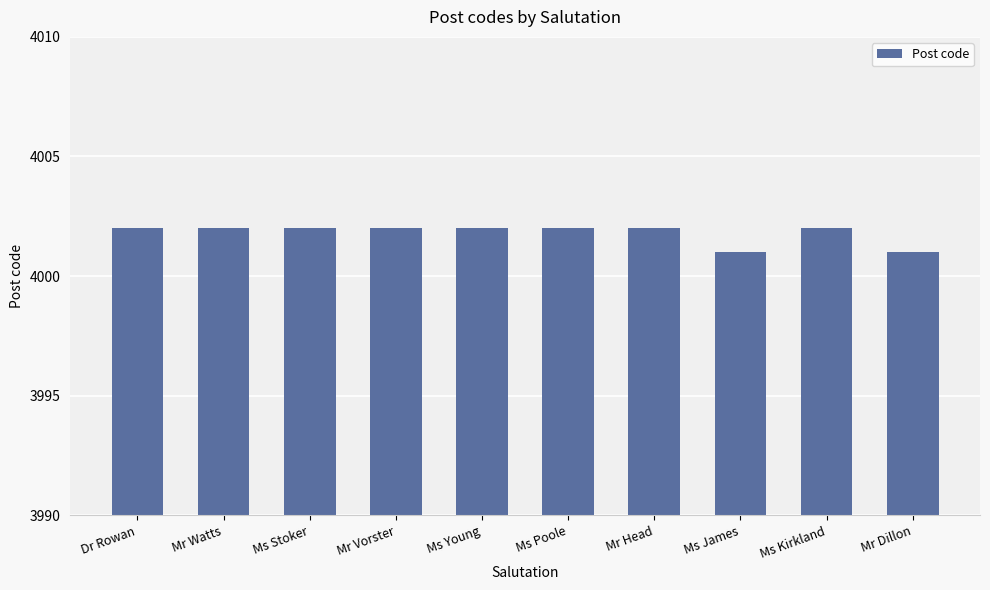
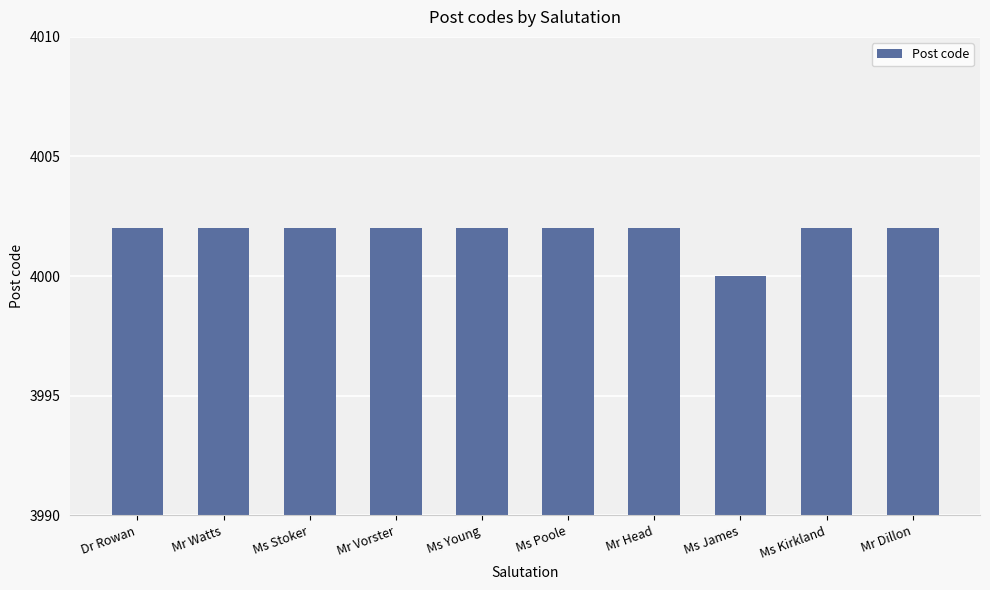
  {
    "Dr Rowan": 4002,
    "Mr Watts": 4002,
    "Ms Stoker": 4002,
    "Mr Vorster": 4002,
    "Ms Young": 4002,
    "Ms Poole": 4002,
    "Mr Head": 4002,
-   "Ms James": 4001,
+   "Ms James": 4000,
    "Ms Kirkland": 4002,
-   "Mr Dillon": 4001
+   "Mr Dillon": 4002
  }
